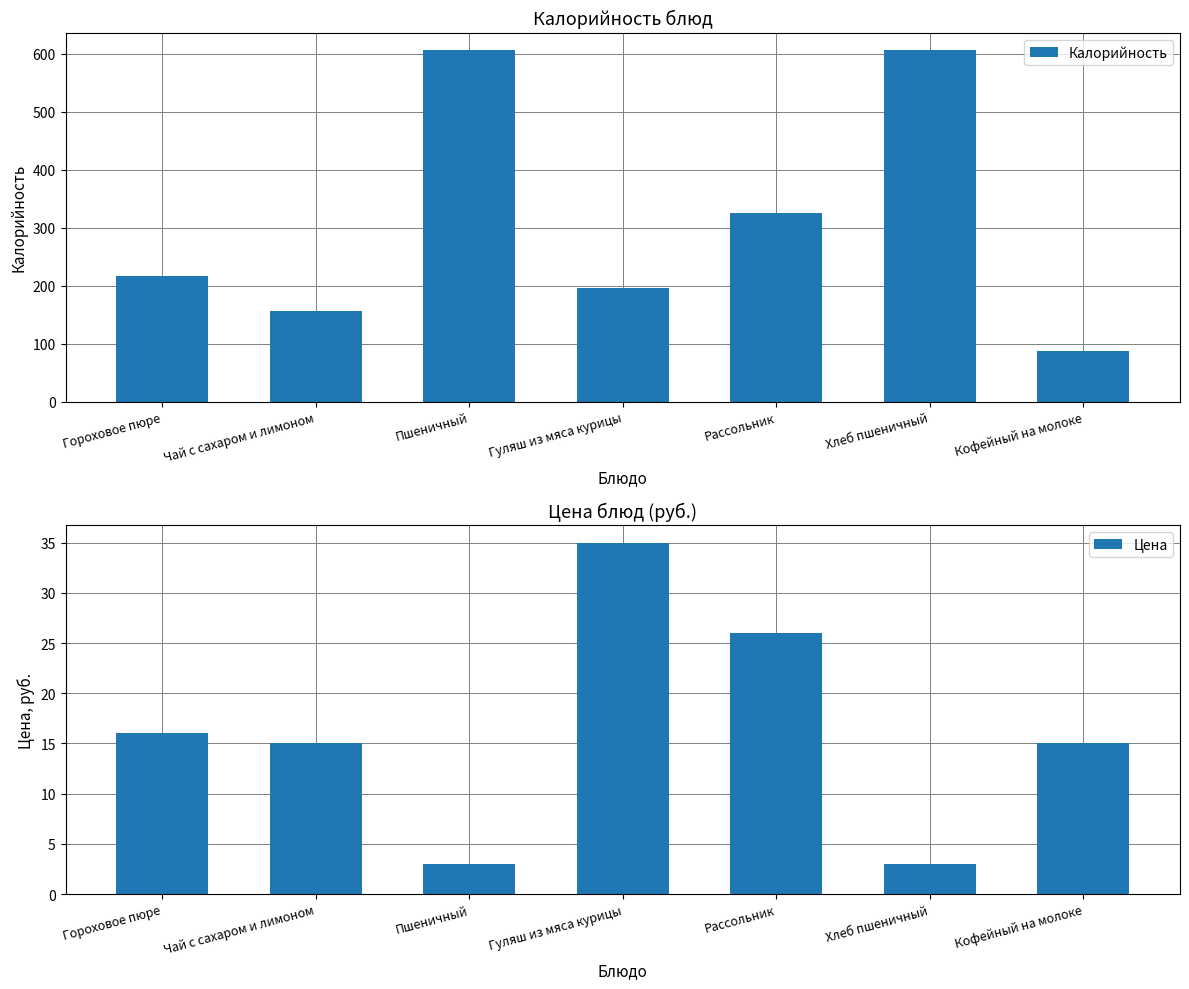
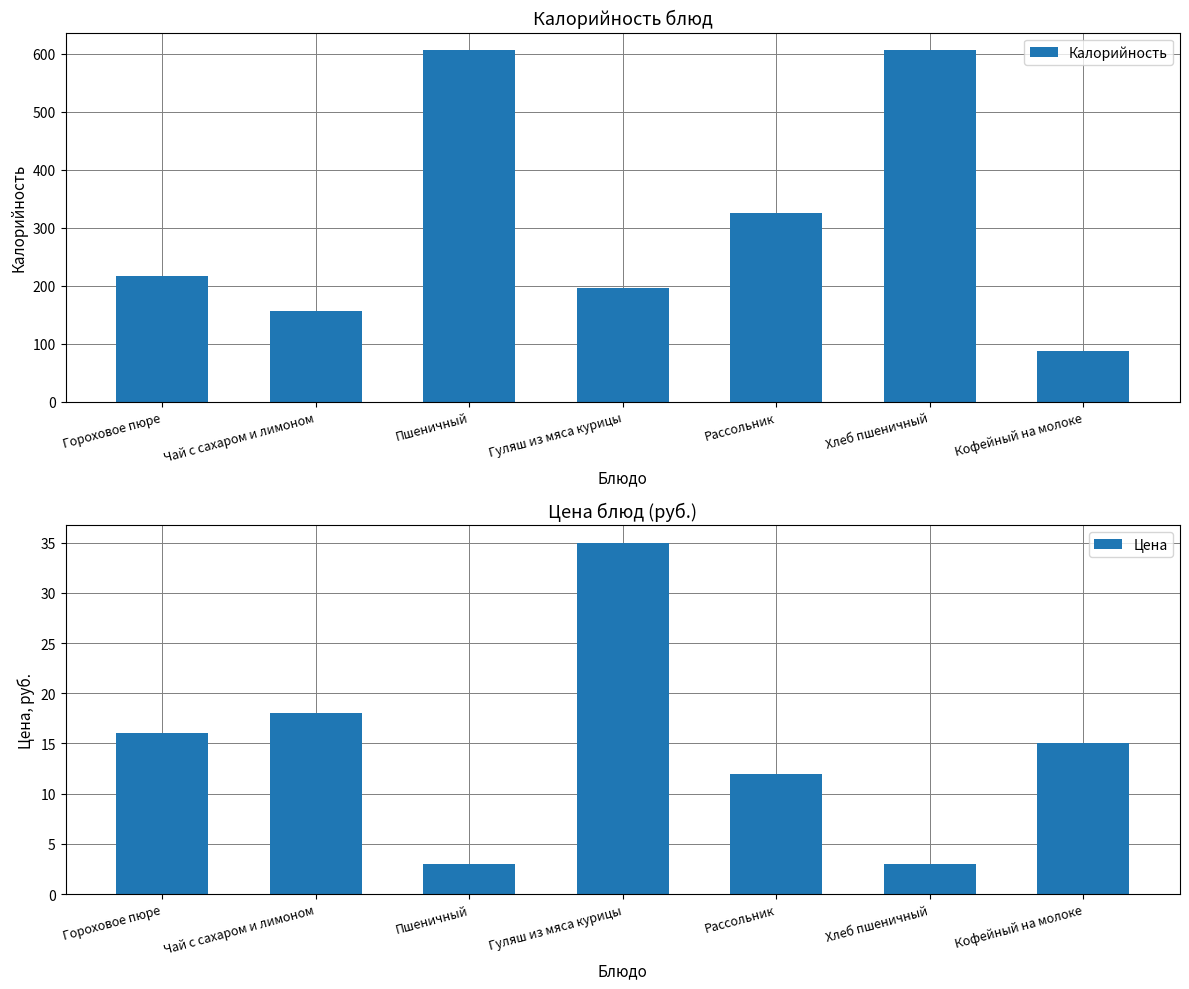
  {
    "Калорийность блюд": {
      "Гороховое пюре": 220,
      "Чай с сахаром и лимоном": 160,
      "Пшеничный": 610,
      "Гуляш из мяса курицы": 200,
      "Рассольник": 330,
      "Хлеб пшеничный": 610,
      "Кофейный на молоке": 90
    },
    "Цена блюд (руб.)": {
      "Гороховое пюре": 16,
-     "Чай с сахаром и лимоном": 15,
+     "Чай с сахаром и лимоном": 18,
      "Пшеничный": 3,
      "Гуляш из мяса курицы": 35,
-     "Рассольник": 26,
+     "Рассольник": 12,
      "Хлеб пшеничный": 3,
      "Кофейный на молоке": 15
    }
  }
